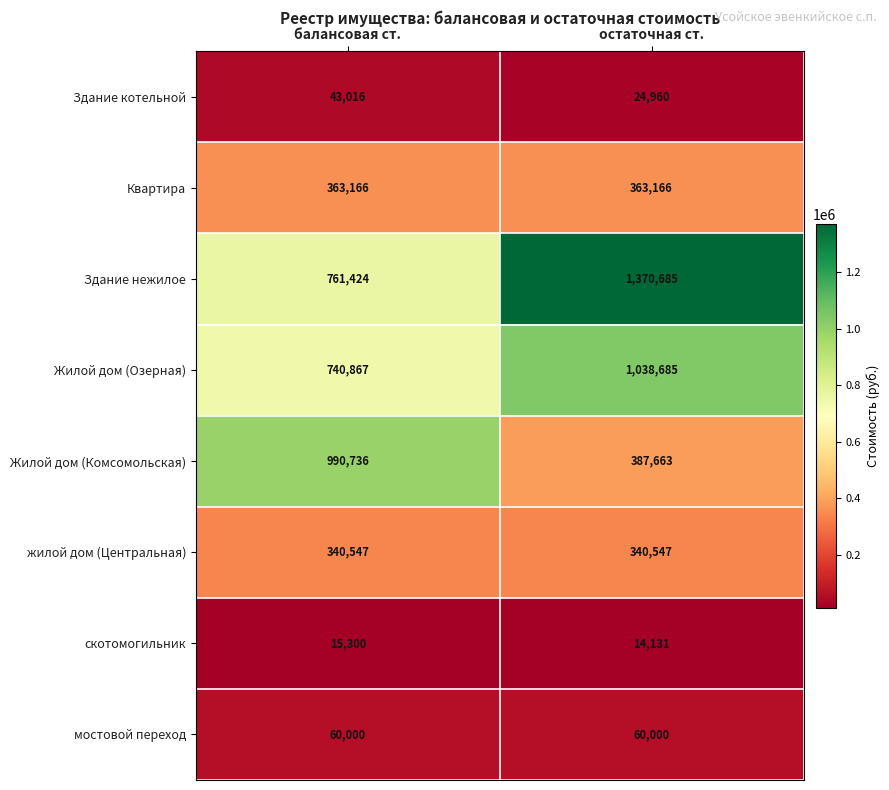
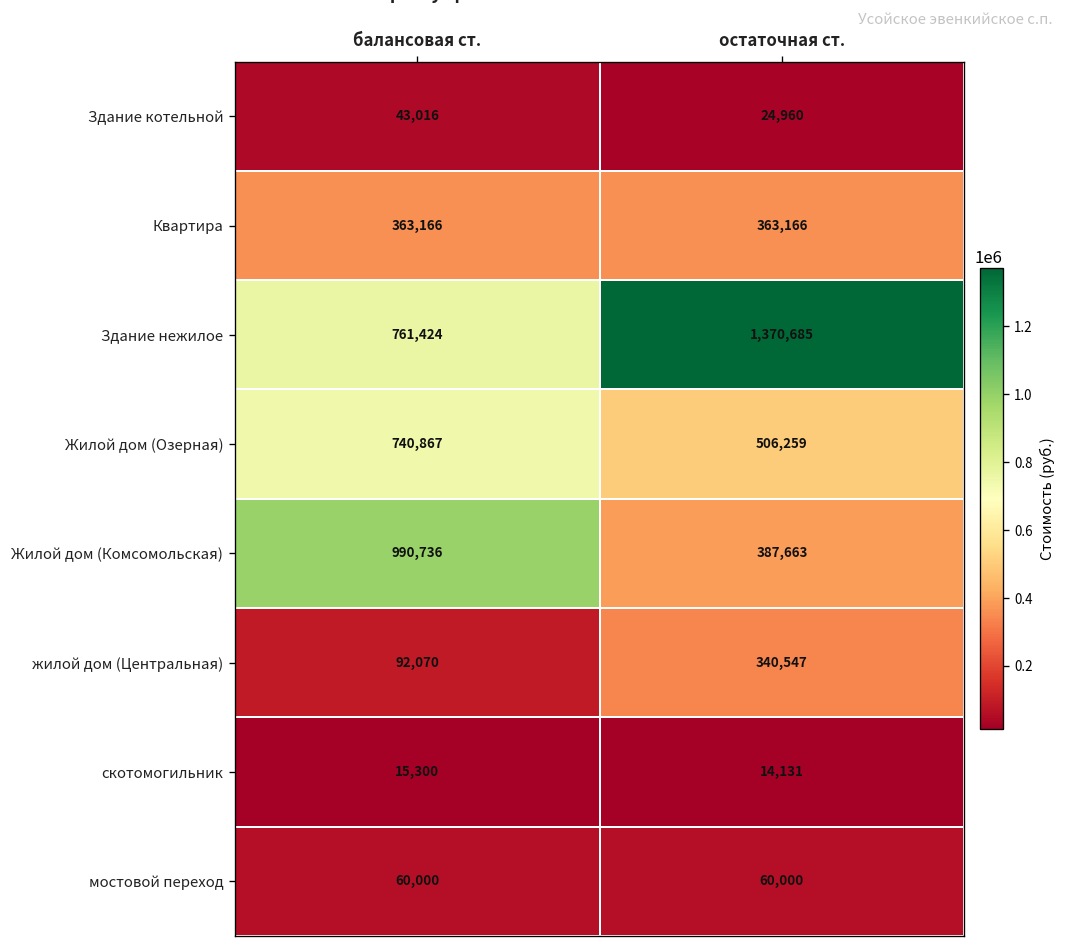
  {
    "Здание котельной": {
      "балансовая ст.": "43,016",
      "остаточная ст.": "24,960"
    },
    "Квартира": {
      "балансовая ст.": "363,166",
      "остаточная ст.": "363,166"
    },
    "Здание нежилое": {
      "балансовая ст.": "761,424",
      "остаточная ст.": "1,370,685"
    },
    "Жилой дом (Озерная)": {
      "балансовая ст.": "740,867",
-     "остаточная ст.": "1,038,685"
+     "остаточная ст.": "506,259"
    },
    "Жилой дом (Комсомольская)": {
      "балансовая ст.": "990,736",
      "остаточная ст.": "387,663"
    },
    "жилой дом (Центральная)": {
-     "балансовая ст.": "340,547",
+     "балансовая ст.": "92,070",
      "остаточная ст.": "340,547"
    },
    "скотомогильник": {
      "балансовая ст.": "15,300",
      "остаточная ст.": "14,131"
    },
    "мостовой переход": {
      "балансовая ст.": "60,000",
      "остаточная ст.": "60,000"
    }
  }
